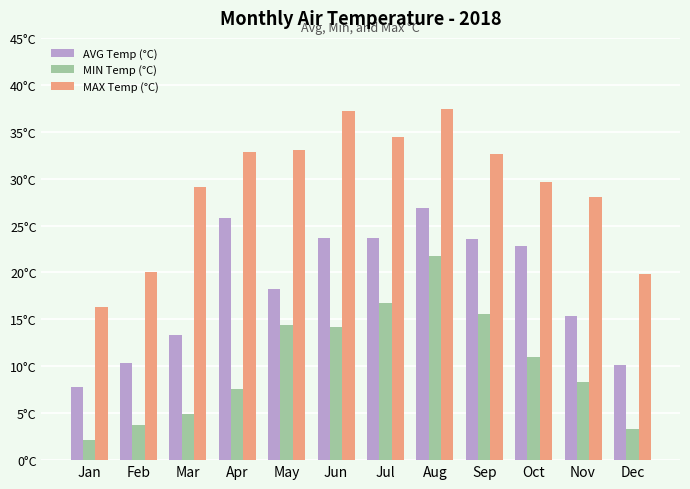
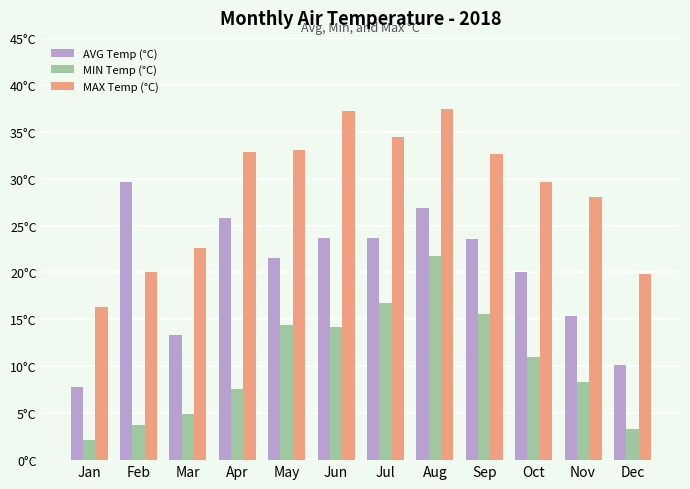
  {
    "AVG Temp (°C)": {
      "Jan": "8°C",
-     "Feb": "10°C",
+     "Feb": "30°C",
      "Mar": "13°C",
      "Apr": "26°C",
-     "May": "18°C",
+     "May": "22°C",
      "Jun": "24°C",
      "Jul": "24°C",
      "Aug": "27°C",
      "Sep": "24°C",
-     "Oct": "23°C",
+     "Oct": "20°C",
      "Nov": "15°C",
      "Dec": "10°C"
    },
    "MIN Temp (°C)": {
      "Jan": "2°C",
      "Feb": "4°C",
      "Mar": "5°C",
      "Apr": "8°C",
      "May": "14°C",
      "Jun": "14°C",
      "Jul": "17°C",
      "Aug": "22°C",
      "Sep": "16°C",
      "Oct": "11°C",
      "Nov": "8°C",
      "Dec": "3°C"
    },
    "MAX Temp (°C)": {
      "Jan": "16°C",
      "Feb": "20°C",
-     "Mar": "29°C",
+     "Mar": "23°C",
      "Apr": "33°C",
      "May": "33°C",
      "Jun": "37°C",
      "Jul": "34°C",
      "Aug": "37°C",
      "Sep": "33°C",
      "Oct": "30°C",
      "Nov": "28°C",
      "Dec": "20°C"
    }
  }
